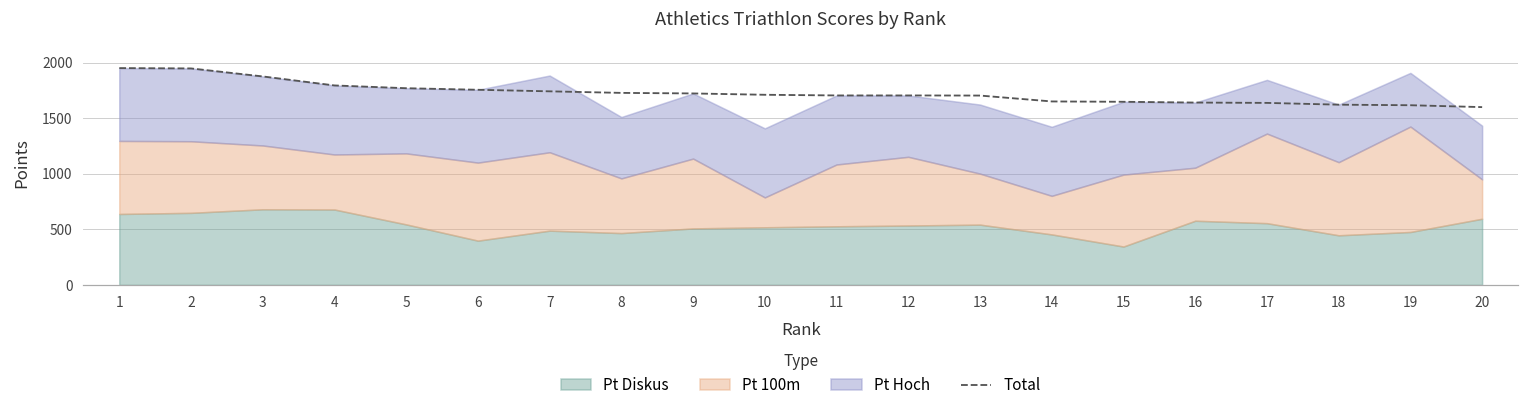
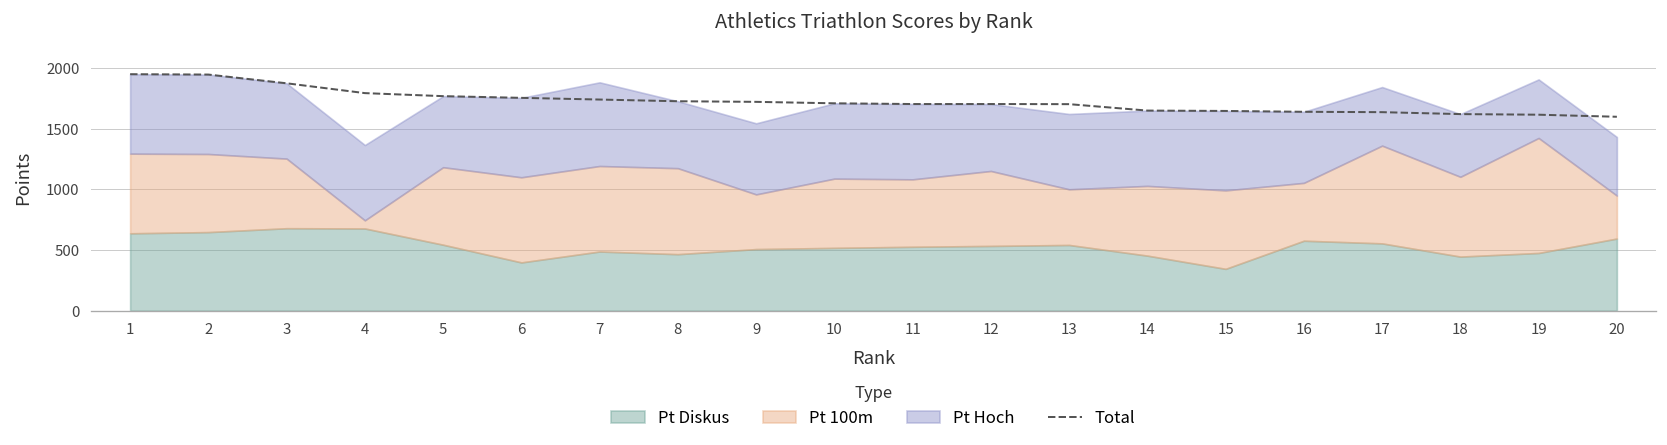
  {
    "Total": {
      "7": 1740,
      "13": 1700,
      "17": 1640,
      "19": 1620,
      "20": 1600
    },
    "Pt 100m": {
      "1": 660,
      "2": 640,
      "3": 570,
-     "4": 500,
+     "4": 70,
      "5": 640,
      "6": 700,
      "7": 710,
-     "8": 490,
-     "9": 630,
-     "10": 270,
+     "8": 710,
+     "9": 450,
+     "10": 570,
      "11": 560,
      "12": 620,
      "13": 460,
-     "14": 350,
+     "14": 580,
      "15": 650,
      "16": 480,
      "17": 810,
      "18": 660,
      "19": 950,
      "20": 350
    }
  }
